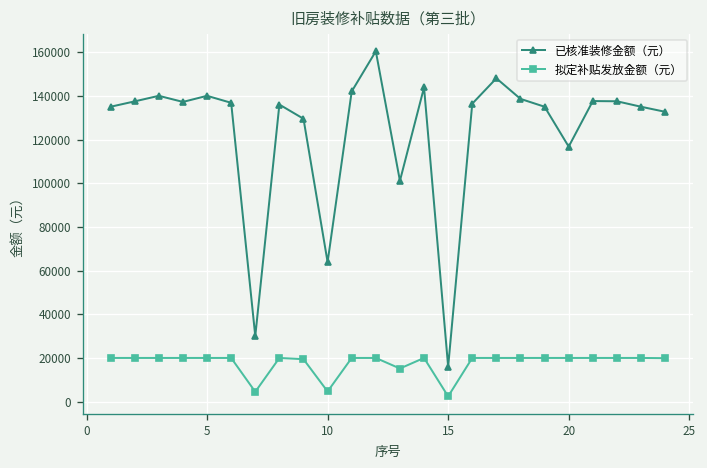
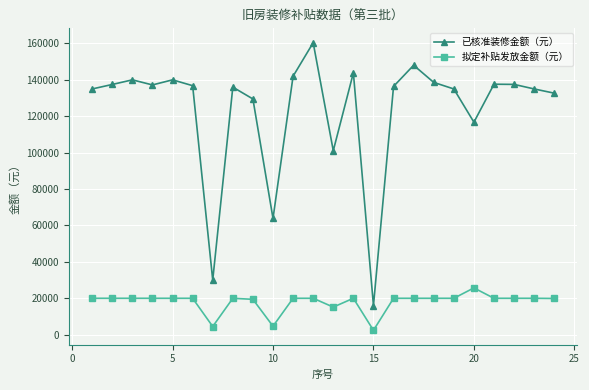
  {
    "已核准装修金额（元）": {
      "5": 140000,
      "10": 64000,
      "15": 16000,
      "20": 117000
    },
    "拟定补贴发放金额（元）": {
      "5": 20000,
      "10": 5000,
      "15": 2000,
-     "20": 20000
+     "20": 26000
    }
  }
